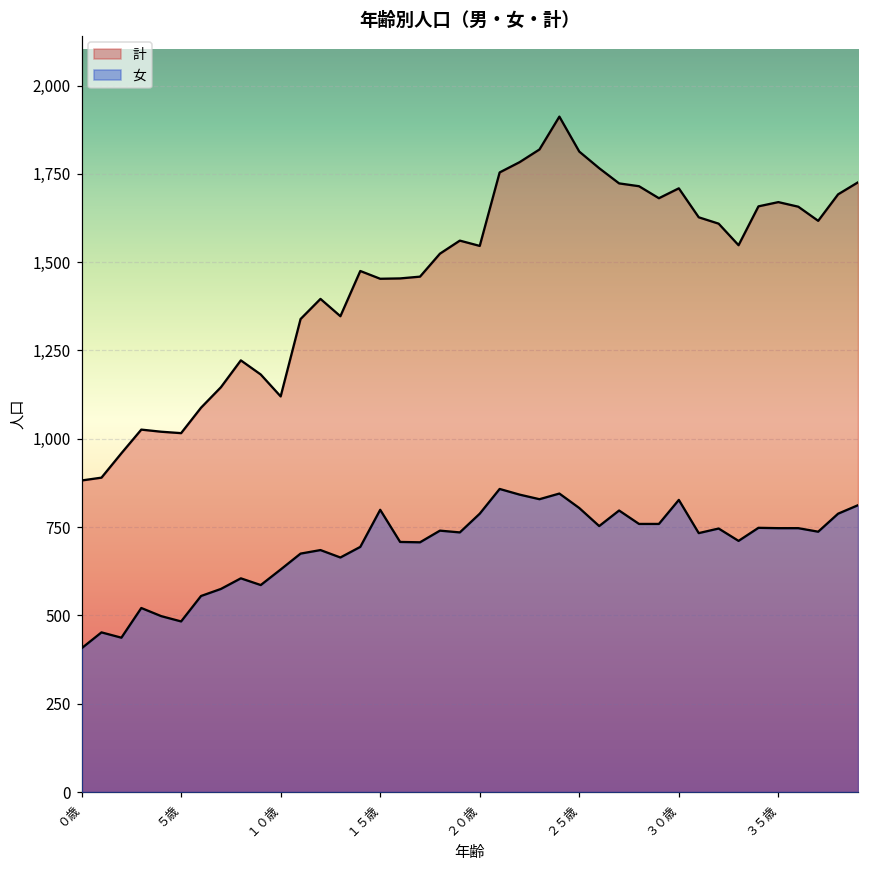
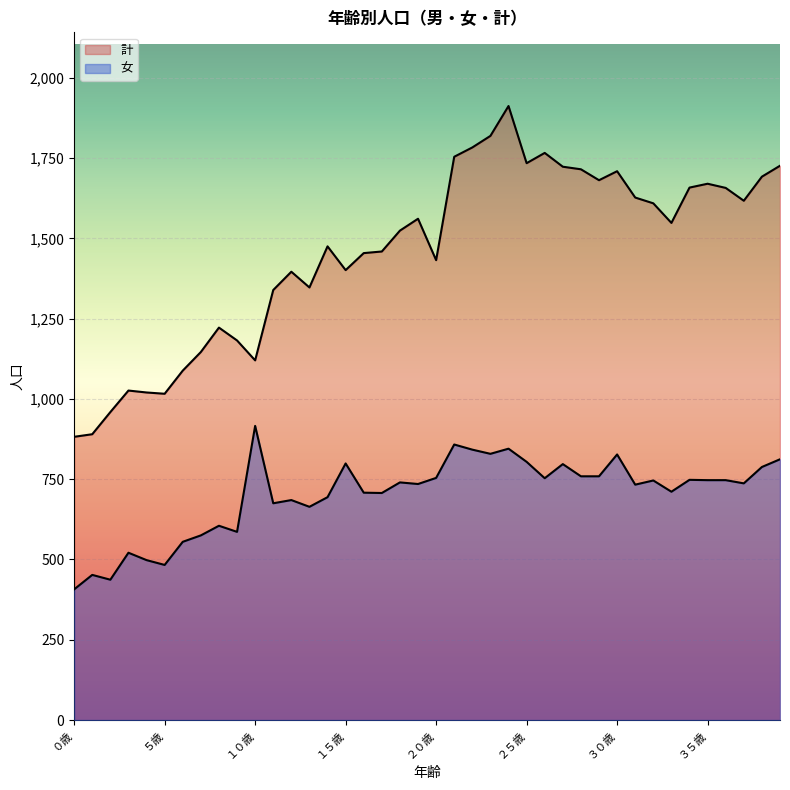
  {
    "計": {
      "０歳": "880",
      "５歳": "1,020",
      "１０歳": "1,120",
-     "１５歳": "1,450",
-     "２０歳": "1,550",
-     "２５歳": "1,810",
+     "１５歳": "1,400",
+     "２０歳": "1,430",
+     "２５歳": "1,730",
      "３０歳": "1,710",
      "３５歳": "1,670"
    },
    "女": {
      "０歳": "410",
      "５歳": "480",
-     "１０歳": "630",
+     "１０歳": "920",
      "１５歳": "800",
-     "２０歳": "790",
+     "２０歳": "750",
      "２５歳": "800",
      "３０歳": "830",
      "３５歳": "750"
    }
  }
